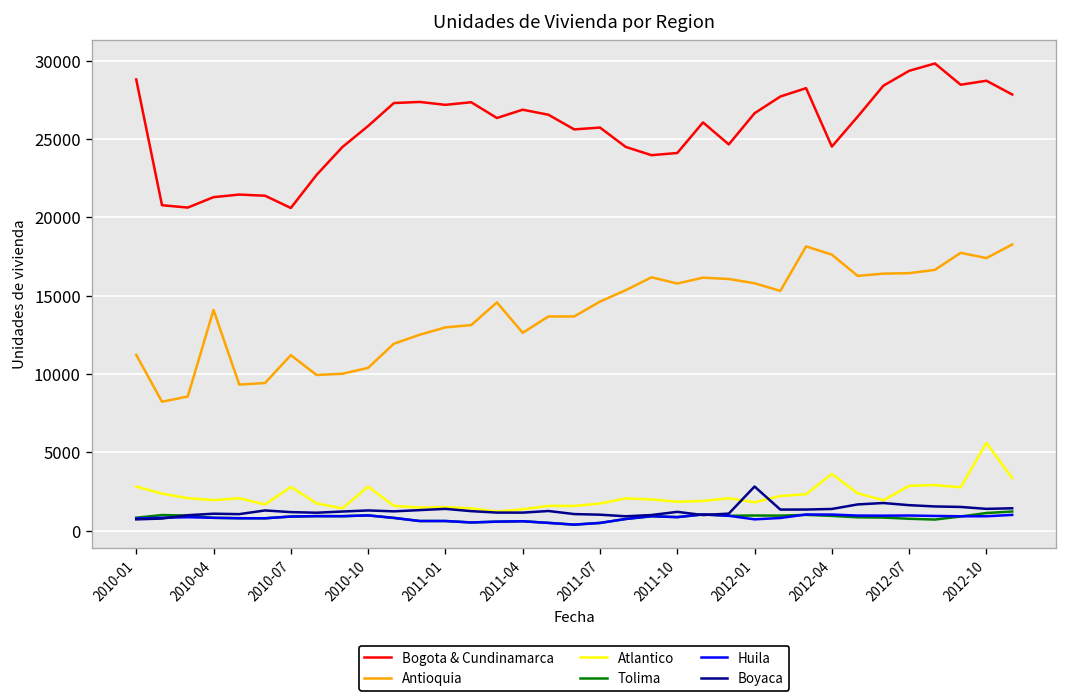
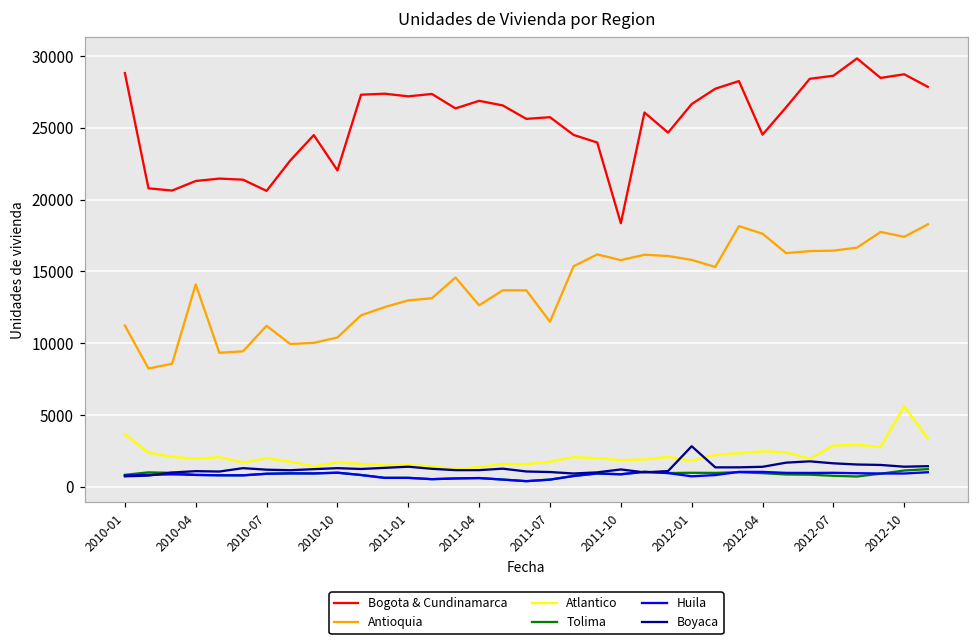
  {
    "Bogota & Cundinamarca": {
      "2010-01": 28800,
      "2010-04": 21300,
      "2010-07": 20600,
-     "2010-10": 25800,
+     "2010-10": 22000,
      "2011-01": 27200,
      "2011-04": 26900,
      "2011-07": 25700,
-     "2011-10": 24100,
+     "2011-10": 18300,
      "2012-01": 26600,
      "2012-04": 24500,
-     "2012-07": 29400,
+     "2012-07": 28600,
      "2012-10": 28700
    },
    "Antioquia": {
      "2010-01": 11200,
      "2010-04": 14100,
      "2010-07": 11200,
      "2010-10": 10400,
      "2011-01": 13000,
      "2011-04": 12600,
-     "2011-07": 14600,
+     "2011-07": 11500,
      "2011-10": 15800,
      "2012-01": 15800,
      "2012-04": 17600,
      "2012-07": 16400,
      "2012-10": 17400
    },
    "Atlantico": {
-     "2010-01": 2800,
+     "2010-01": 3700,
      "2010-04": 2000,
-     "2010-07": 2800,
-     "2010-10": 2800,
+     "2010-07": 2000,
+     "2010-10": 1700,
      "2011-04": 1400,
      "2011-07": 1700,
      "2011-10": 1800,
      "2012-01": 1800,
-     "2012-04": 3600,
+     "2012-04": 2500,
      "2012-07": 2900,
      "2012-10": 5600
    },
    "Tolima": {
      "2012-01": 1000,
      "2012-07": 800,
      "2012-10": 1100
    },
    "Huila": {
      "2012-01": 700,
      "2012-07": 1000,
      "2012-10": 900
    },
    "Boyaca": {
      "2010-04": 1100,
      "2010-07": 1200,
      "2010-10": 1300,
      "2011-04": 1200,
      "2011-07": 1000,
      "2011-10": 1200,
      "2012-01": 2800,
      "2012-04": 1400,
      "2012-07": 1600,
      "2012-10": 1400
    }
  }
